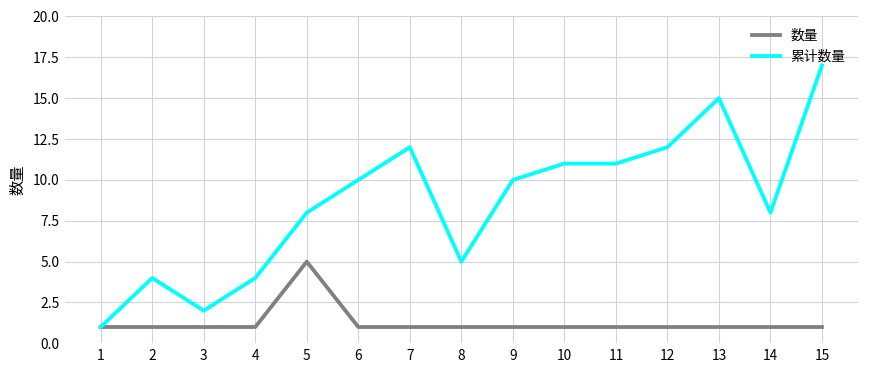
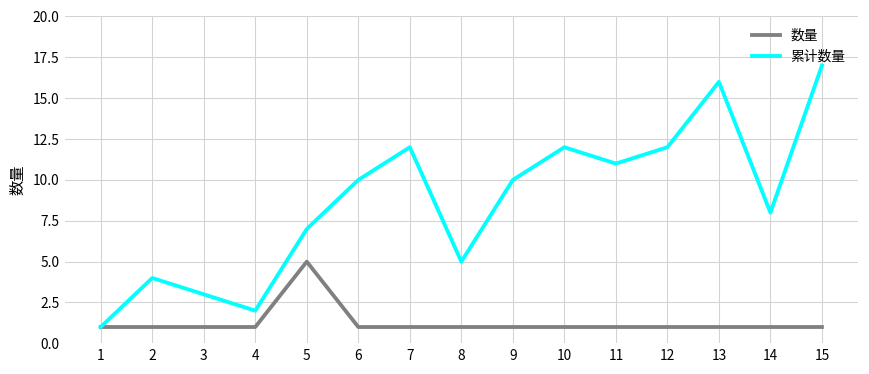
  {
    "数量": {
      "2": 1,
      "3": 1,
      "4": 1,
      "5": 5,
      "6": 1,
      "7": 1,
      "8": 1,
      "9": 1,
      "10": 1,
      "11": 1,
      "12": 1,
      "13": 1,
      "14": 1,
      "15": 1
    },
    "累计数量": {
      "2": 4,
-     "3": 2,
-     "4": 4,
-     "5": 8,
+     "3": 3,
+     "4": 2,
+     "5": 7,
      "6": 10,
      "7": 12,
      "8": 5,
      "9": 10,
-     "10": 11,
+     "10": 12,
      "11": 11,
      "12": 12,
-     "13": 15,
+     "13": 16,
      "14": 8,
      "15": 17
    }
  }
